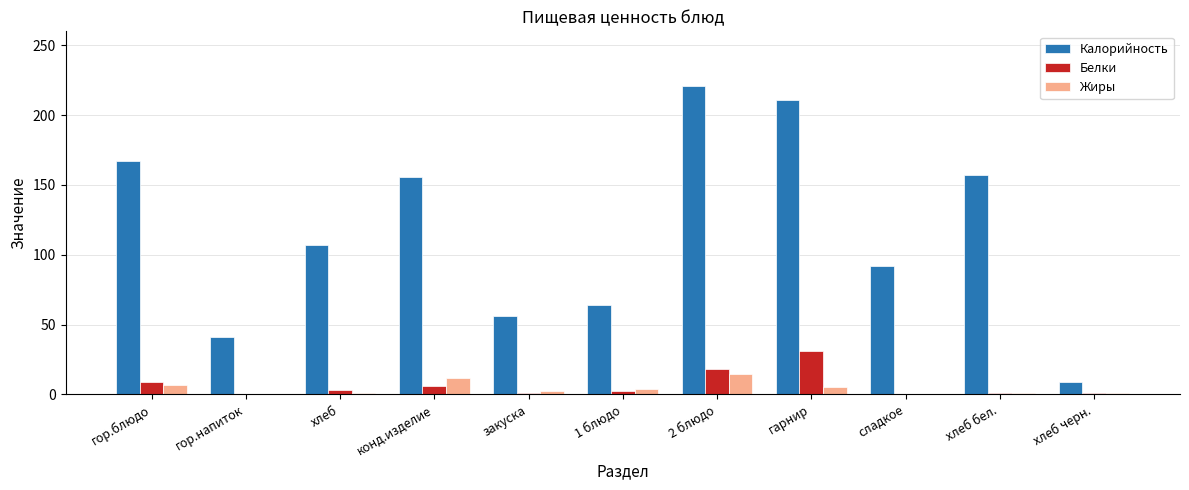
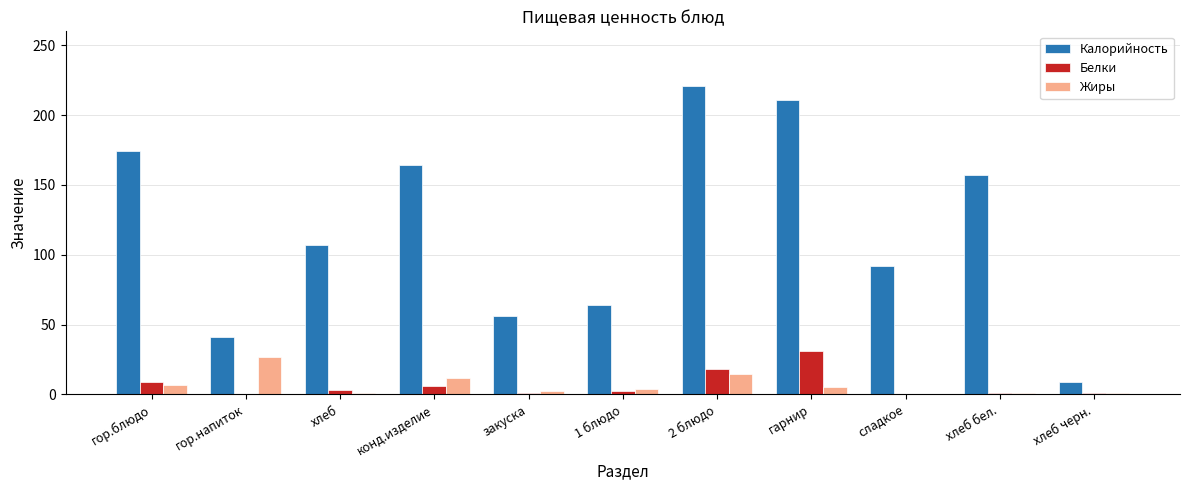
  {
    "Калорийность": {
-     "гор.блюдо": 167,
+     "гор.блюдо": 174,
      "гор.напиток": 41,
      "хлеб": 107,
-     "конд.изделие": 156,
+     "конд.изделие": 164,
      "закуска": 56,
      "1 блюдо": 64,
      "2 блюдо": 221,
      "гарнир": 211,
      "сладкое": 92,
      "хлеб бел.": 157,
      "хлеб черн.": 9
    },
    "Белки": {
      "гор.блюдо": 9,
      "хлеб": 3,
      "конд.изделие": 6,
      "1 блюдо": 2,
      "2 блюдо": 18,
      "гарнир": 31
    },
    "Жиры": {
      "гор.блюдо": 7,
-     "гор.напиток": 0,
+     "гор.напиток": 27,
      "конд.изделие": 12,
      "закуска": 3,
      "1 блюдо": 4,
      "2 блюдо": 15,
      "гарнир": 5
    }
  }
